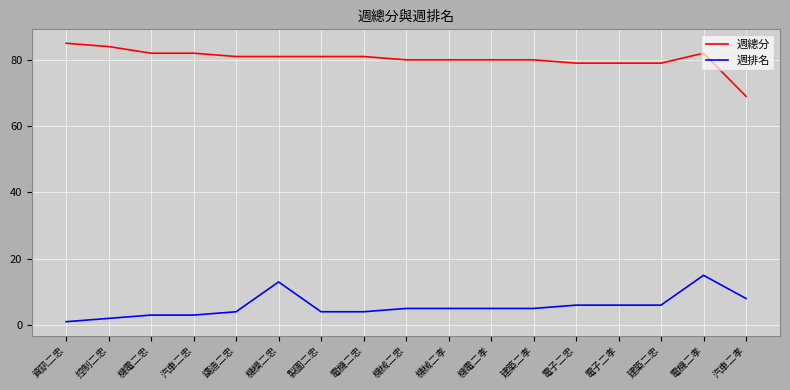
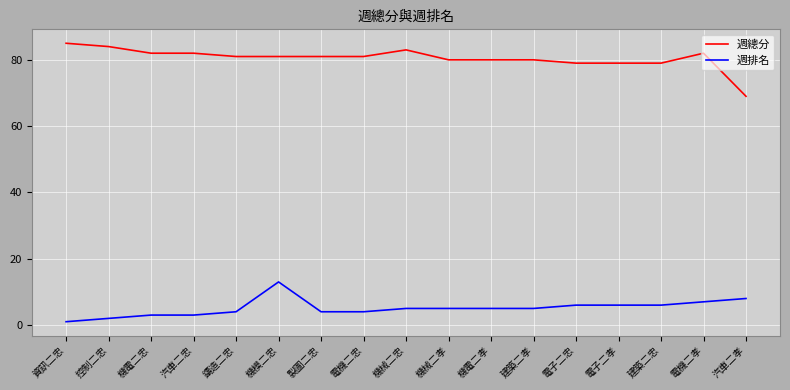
  {
    "週總分": {
      "資訊二忠": 85,
      "控制二忠": 84,
      "機電二忠": 82,
      "汽車二忠": 82,
      "鑄造二忠": 81,
      "機模二忠": 81,
      "製圖二忠": 81,
      "電機二忠": 81,
-     "機械二忠": 80,
+     "機械二忠": 83,
      "機械二孝": 80,
      "機電二孝": 80,
      "建築二孝": 80,
      "電子二忠": 79,
      "電子二孝": 79,
      "建築二忠": 79,
      "汽車二孝": 69
    },
    "週排名": {
      "資訊二忠": 1,
      "控制二忠": 2,
      "機電二忠": 3,
      "汽車二忠": 3,
      "鑄造二忠": 4,
      "機模二忠": 13,
      "製圖二忠": 4,
      "電機二忠": 4,
      "機械二忠": 5,
      "機械二孝": 5,
      "機電二孝": 5,
      "建築二孝": 5,
      "電子二忠": 6,
      "電子二孝": 6,
      "建築二忠": 6,
-     "電機二孝": 15,
+     "電機二孝": 7,
      "汽車二孝": 8
    }
  }
